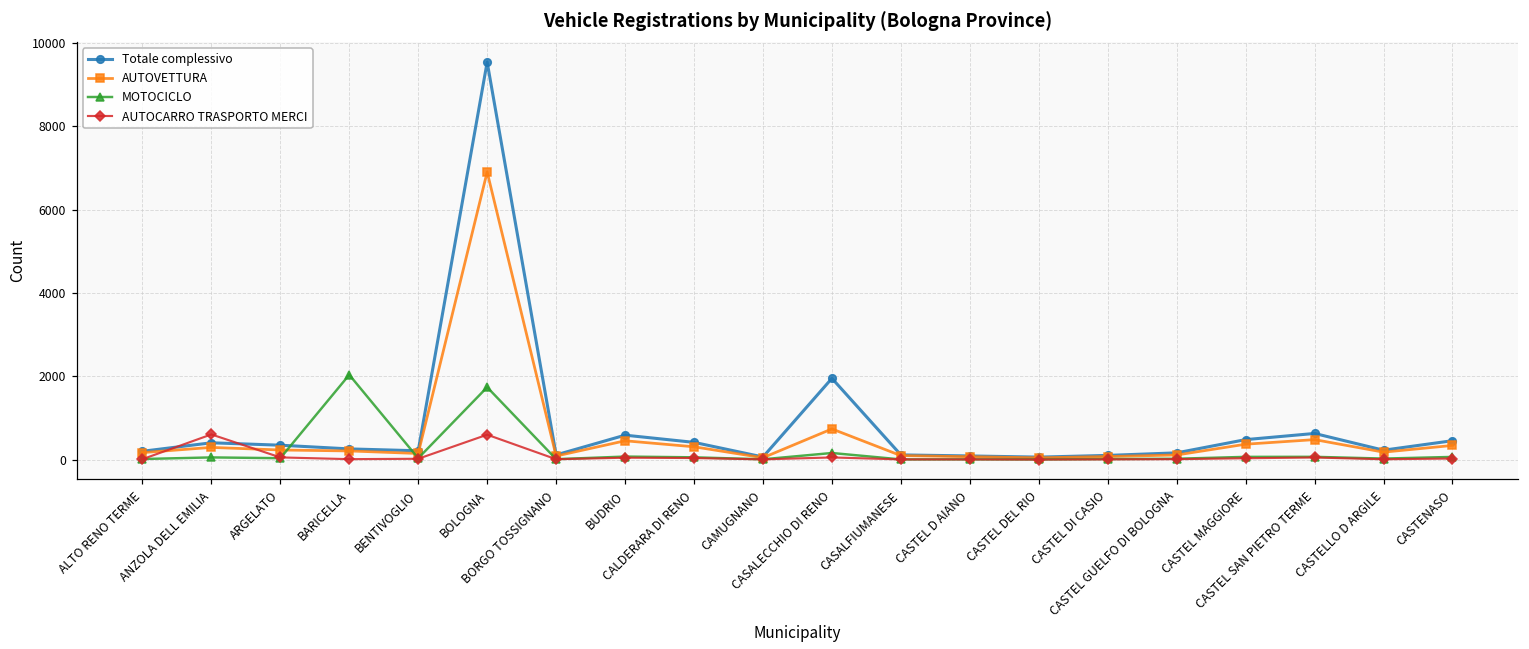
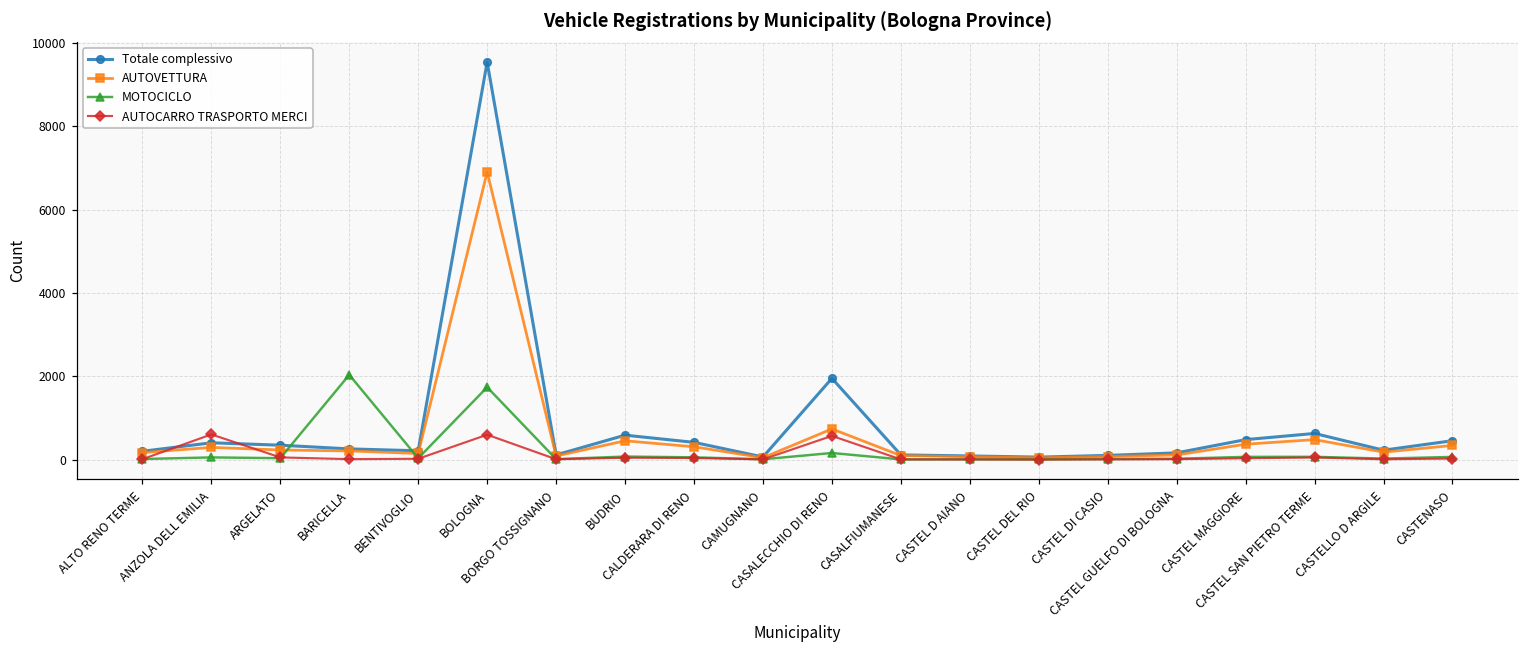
  {
    "Totale complessivo": {
      "ANZOLA DELL EMILIA": 400,
      "ARGELATO": 300,
      "BOLOGNA": 9500,
      "BUDRIO": 600,
      "CALDERARA DI RENO": 400,
      "CASALECCHIO DI RENO": 2000,
      "CASTEL MAGGIORE": 500,
      "CASTEL SAN PIETRO TERME": 600,
      "CASTENASO": 500
    },
    "AUTOVETTURA": {
      "ANZOLA DELL EMILIA": 300,
      "ARGELATO": 200,
      "BOLOGNA": 6900,
      "BUDRIO": 500,
      "CALDERARA DI RENO": 300,
      "CASALECCHIO DI RENO": 700,
      "CASTEL MAGGIORE": 400,
      "CASTEL SAN PIETRO TERME": 500,
      "CASTENASO": 300
    },
    "MOTOCICLO": {
      "ANZOLA DELL EMILIA": 100,
      "BARICELLA": 2000,
      "BOLOGNA": 1700,
      "CASALECCHIO DI RENO": 200
    },
    "AUTOCARRO TRASPORTO MERCI": {
      "ANZOLA DELL EMILIA": 600,
      "BARICELLA": 0,
      "BOLOGNA": 600,
-     "CASALECCHIO DI RENO": 100
+     "CASALECCHIO DI RENO": 600
    }
  }
